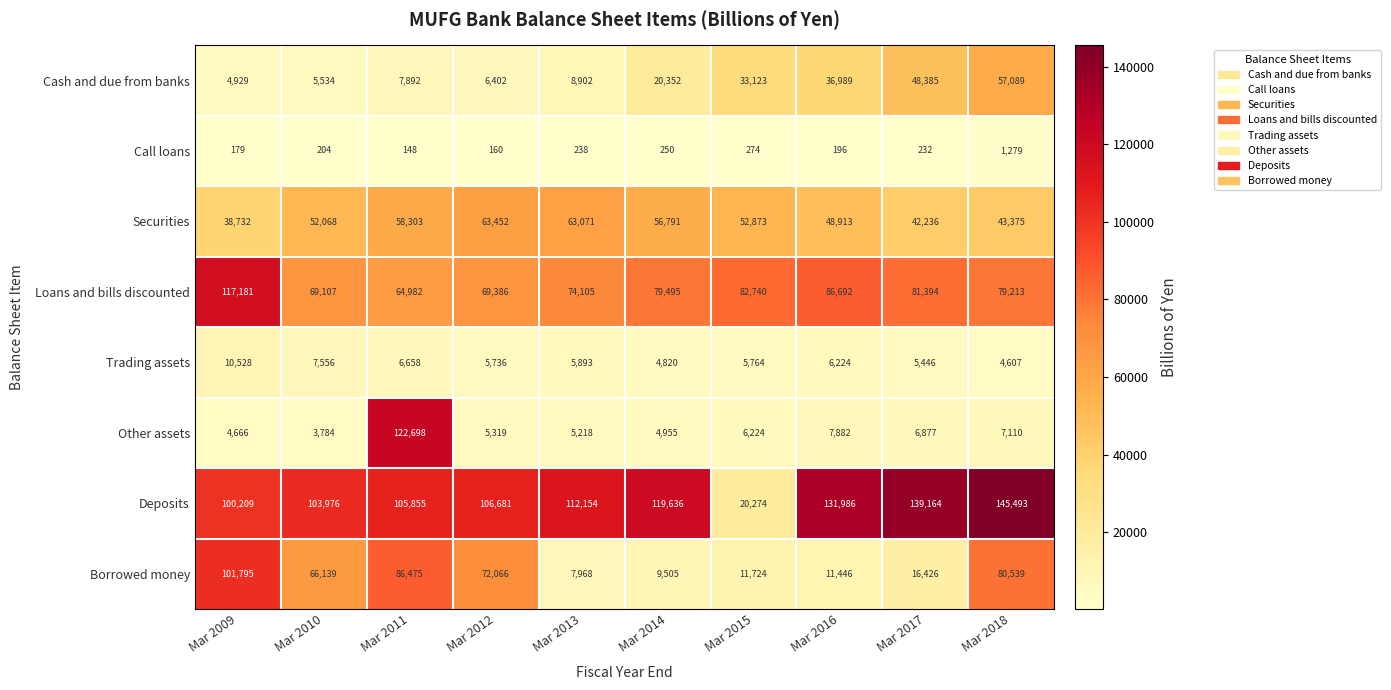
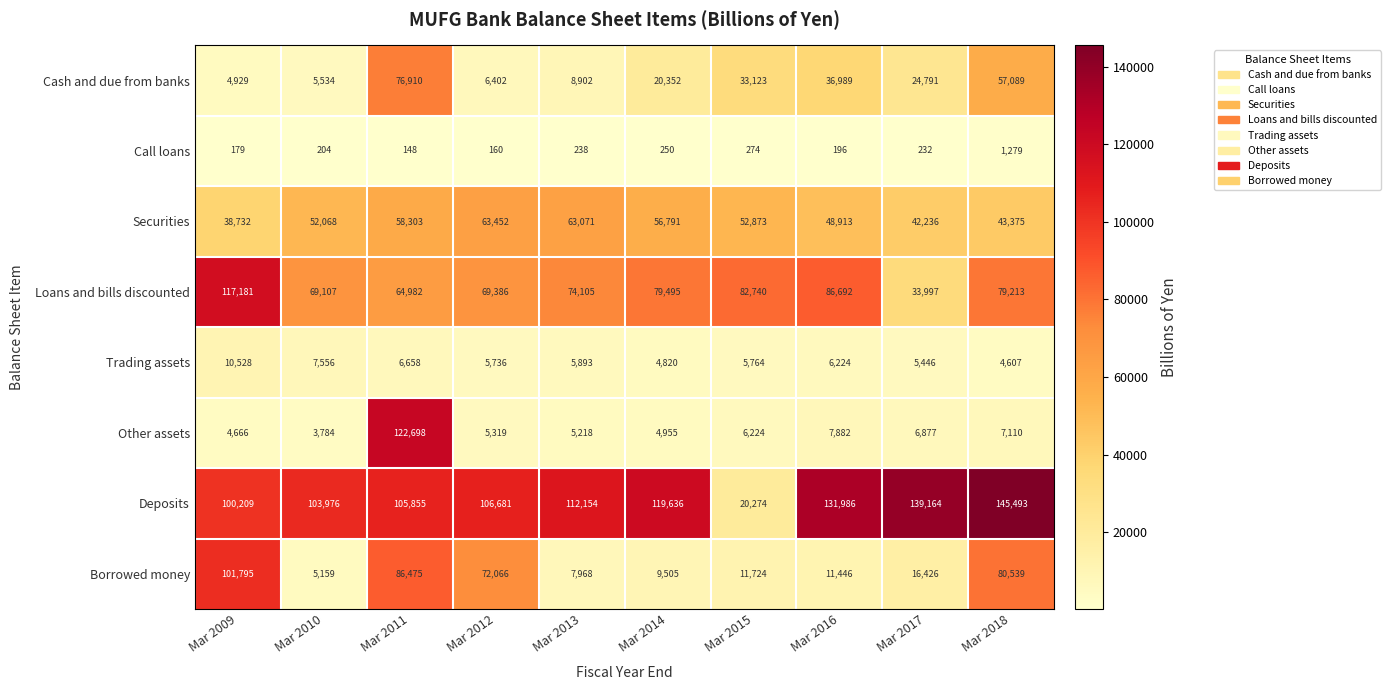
  {
    "Cash and due from banks": {
      "Mar 2009": "4,929",
      "Mar 2010": "5,534",
-     "Mar 2011": "7,892",
+     "Mar 2011": "76,910",
      "Mar 2012": "6,402",
      "Mar 2013": "8,902",
      "Mar 2014": "20,352",
      "Mar 2015": "33,123",
      "Mar 2016": "36,989",
-     "Mar 2017": "48,385",
+     "Mar 2017": "24,791",
      "Mar 2018": "57,089"
    },
    "Call loans": {
      "Mar 2009": "179",
      "Mar 2010": "204",
      "Mar 2011": "148",
      "Mar 2012": "160",
      "Mar 2013": "238",
      "Mar 2014": "250",
      "Mar 2015": "274",
      "Mar 2016": "196",
      "Mar 2017": "232",
      "Mar 2018": "1,279"
    },
    "Securities": {
      "Mar 2009": "38,732",
      "Mar 2010": "52,068",
      "Mar 2011": "58,303",
      "Mar 2012": "63,452",
      "Mar 2013": "63,071",
      "Mar 2014": "56,791",
      "Mar 2015": "52,873",
      "Mar 2016": "48,913",
      "Mar 2017": "42,236",
      "Mar 2018": "43,375"
    },
    "Loans and bills discounted": {
      "Mar 2009": "117,181",
      "Mar 2010": "69,107",
      "Mar 2011": "64,982",
      "Mar 2012": "69,386",
      "Mar 2013": "74,105",
      "Mar 2014": "79,495",
      "Mar 2015": "82,740",
      "Mar 2016": "86,692",
-     "Mar 2017": "81,394",
+     "Mar 2017": "33,997",
      "Mar 2018": "79,213"
    },
    "Trading assets": {
      "Mar 2009": "10,528",
      "Mar 2010": "7,556",
      "Mar 2011": "6,658",
      "Mar 2012": "5,736",
      "Mar 2013": "5,893",
      "Mar 2014": "4,820",
      "Mar 2015": "5,764",
      "Mar 2016": "6,224",
      "Mar 2017": "5,446",
      "Mar 2018": "4,607"
    },
    "Other assets": {
      "Mar 2009": "4,666",
      "Mar 2010": "3,784",
      "Mar 2011": "122,698",
      "Mar 2012": "5,319",
      "Mar 2013": "5,218",
      "Mar 2014": "4,955",
      "Mar 2015": "6,224",
      "Mar 2016": "7,882",
      "Mar 2017": "6,877",
      "Mar 2018": "7,110"
    },
    "Deposits": {
      "Mar 2009": "100,209",
      "Mar 2010": "103,976",
      "Mar 2011": "105,855",
      "Mar 2012": "106,681",
      "Mar 2013": "112,154",
      "Mar 2014": "119,636",
      "Mar 2015": "20,274",
      "Mar 2016": "131,986",
      "Mar 2017": "139,164",
      "Mar 2018": "145,493"
    },
    "Borrowed money": {
      "Mar 2009": "101,795",
-     "Mar 2010": "66,139",
+     "Mar 2010": "5,159",
      "Mar 2011": "86,475",
      "Mar 2012": "72,066",
      "Mar 2013": "7,968",
      "Mar 2014": "9,505",
      "Mar 2015": "11,724",
      "Mar 2016": "11,446",
      "Mar 2017": "16,426",
      "Mar 2018": "80,539"
    }
  }
